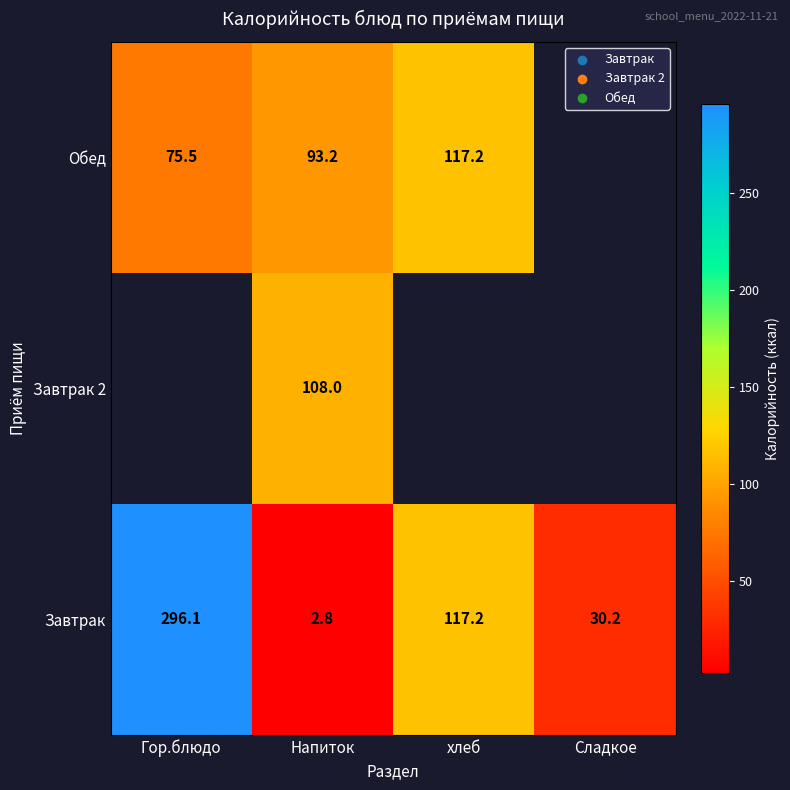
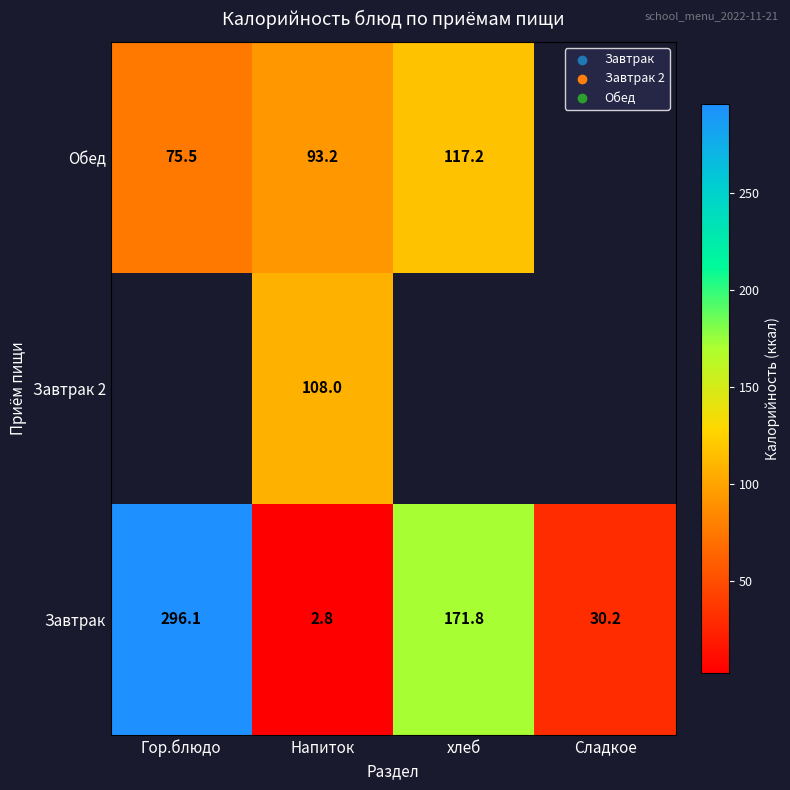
  {
    "Обед": {
      "Гор.блюдо": 75.5,
      "Напиток": 93.2,
      "хлеб": 117.2
    },
    "Завтрак 2": {
      "Напиток": 108.0
    },
    "Завтрак": {
      "Гор.блюдо": 296.1,
      "Напиток": 2.8,
-     "хлеб": 117.2,
+     "хлеб": 171.8,
      "Сладкое": 30.2
    }
  }
